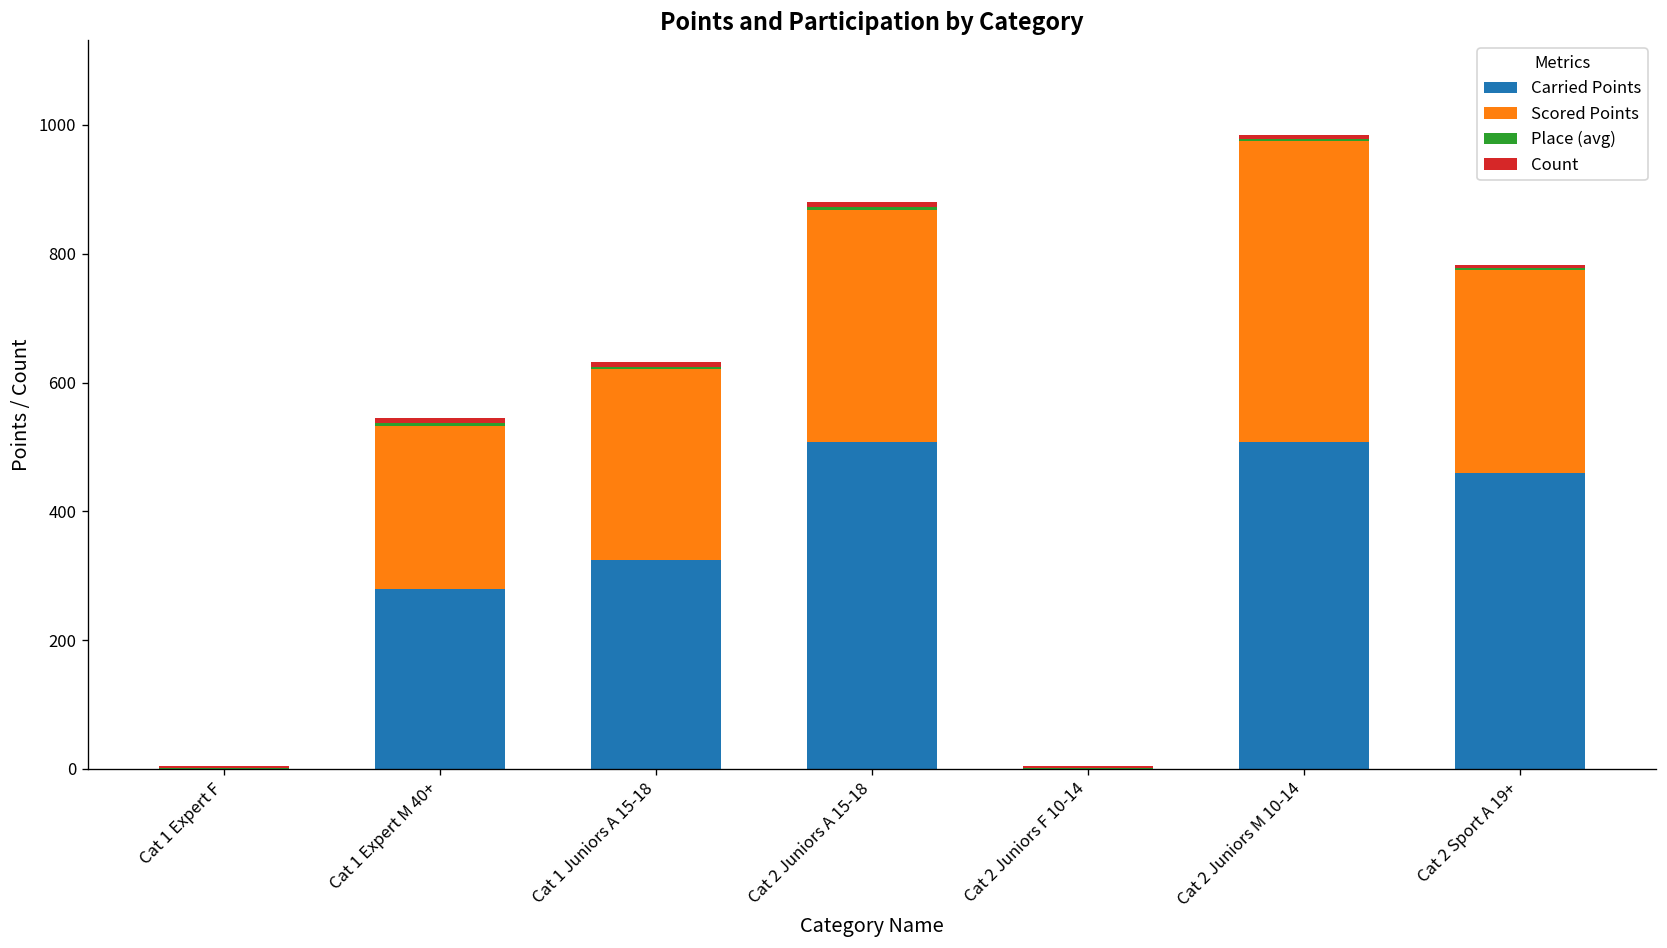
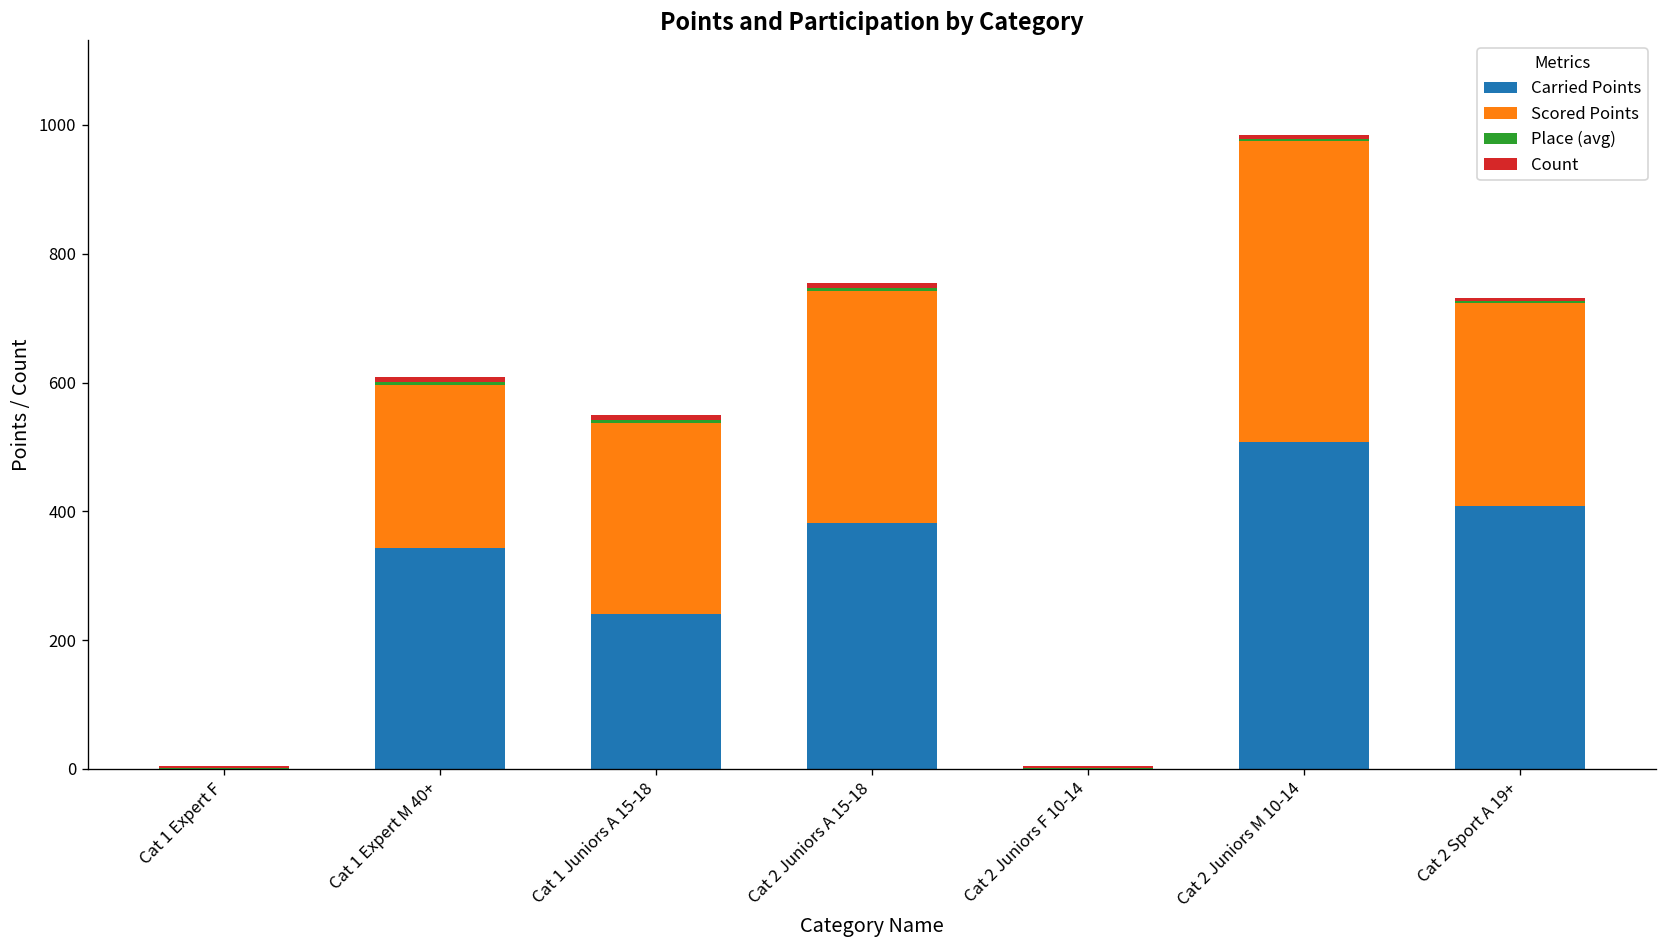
  {
    "Carried Points": {
      "Cat 1 Expert F": 0,
-     "Cat 1 Expert M 40+": 280,
-     "Cat 1 Juniors A 15-18": 320,
-     "Cat 2 Juniors A 15-18": 510,
+     "Cat 1 Expert M 40+": 340,
+     "Cat 1 Juniors A 15-18": 240,
+     "Cat 2 Juniors A 15-18": 380,
      "Cat 2 Juniors F 10-14": 0,
      "Cat 2 Juniors M 10-14": 510,
-     "Cat 2 Sport A 19+": 460
+     "Cat 2 Sport A 19+": 410
    },
    "Scored Points": {
      "Cat 1 Expert F": 0,
      "Cat 1 Expert M 40+": 250,
      "Cat 1 Juniors A 15-18": 300,
      "Cat 2 Juniors A 15-18": 360,
      "Cat 2 Juniors F 10-14": 0,
      "Cat 2 Juniors M 10-14": 470,
      "Cat 2 Sport A 19+": 320
    },
    "Count": {
      "Cat 1 Expert M 40+": 10,
      "Cat 1 Juniors A 15-18": 10,
      "Cat 2 Juniors A 15-18": 10,
      "Cat 2 Juniors M 10-14": 10,
      "Cat 2 Sport A 19+": 10
    }
  }
